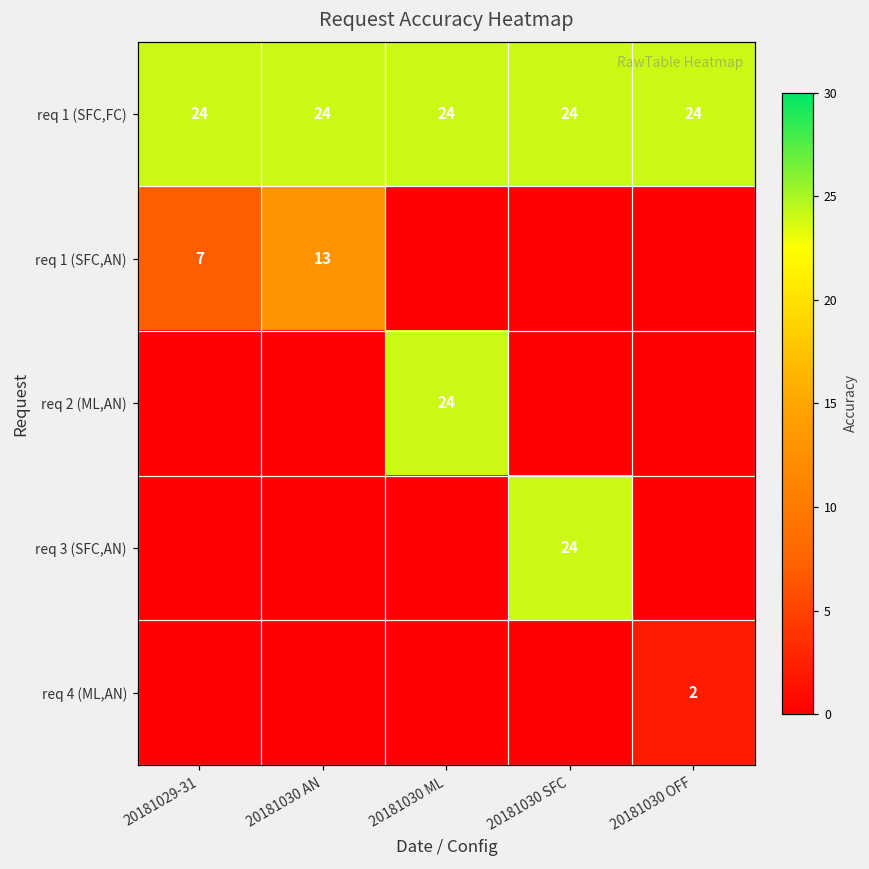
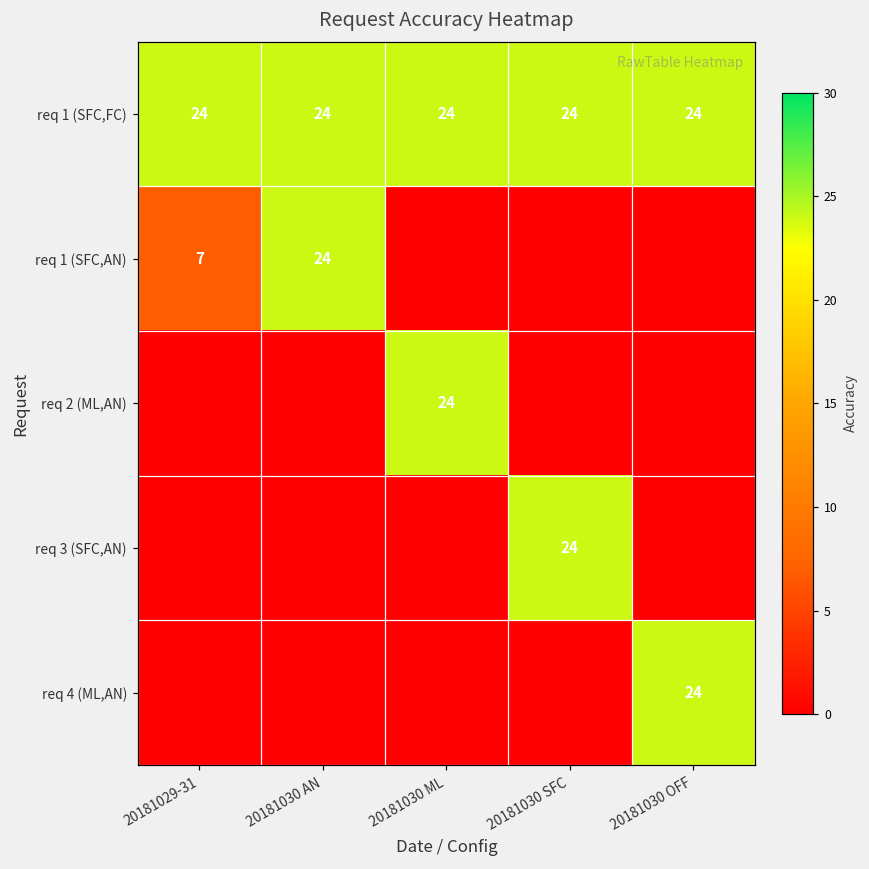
  {
    "req 1 (SFC,FC)": {
      "20181029-31": 24,
      "20181030 AN": 24,
      "20181030 ML": 24,
      "20181030 SFC": 24
    },
    "req 1 (SFC,AN)": {
      "20181029-31": 7,
-     "20181030 AN": 13
+     "20181030 AN": 24
    },
    "req 2 (ML,AN)": {
      "20181030 ML": 24
    },
    "req 3 (SFC,AN)": {
      "20181030 SFC": 24
    },
    "req 4 (ML,AN)": {
-     "20181030 OFF": 2
+     "20181030 OFF": 24
    }
  }
